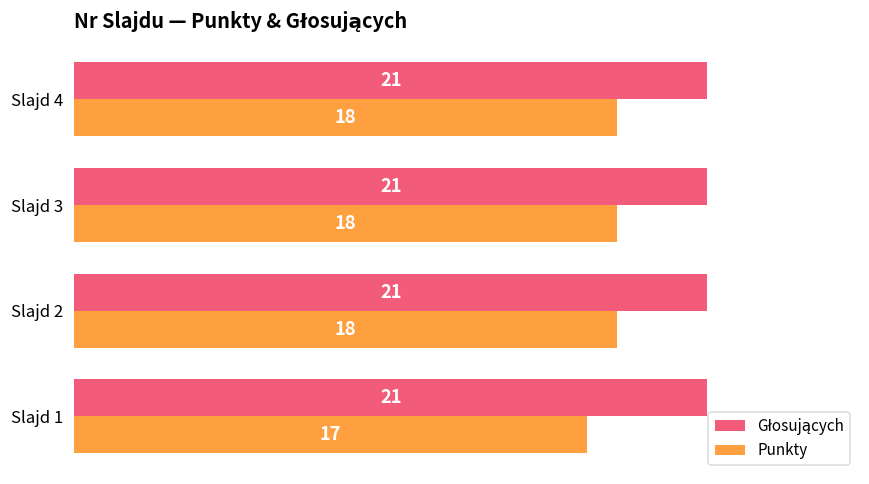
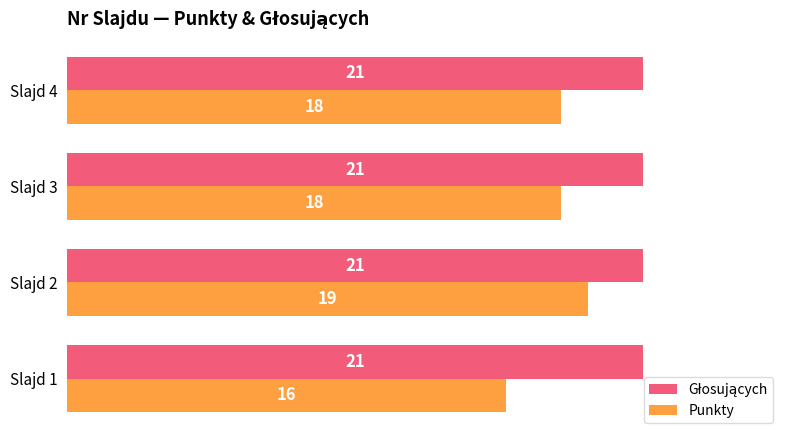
  {
    "Głosujących": {
      "Slajd 4": 21,
      "Slajd 3": 21,
      "Slajd 2": 21,
      "Slajd 1": 21
    },
    "Punkty": {
      "Slajd 4": 18,
      "Slajd 3": 18,
-     "Slajd 2": 18,
-     "Slajd 1": 17
+     "Slajd 2": 19,
+     "Slajd 1": 16
    }
  }
